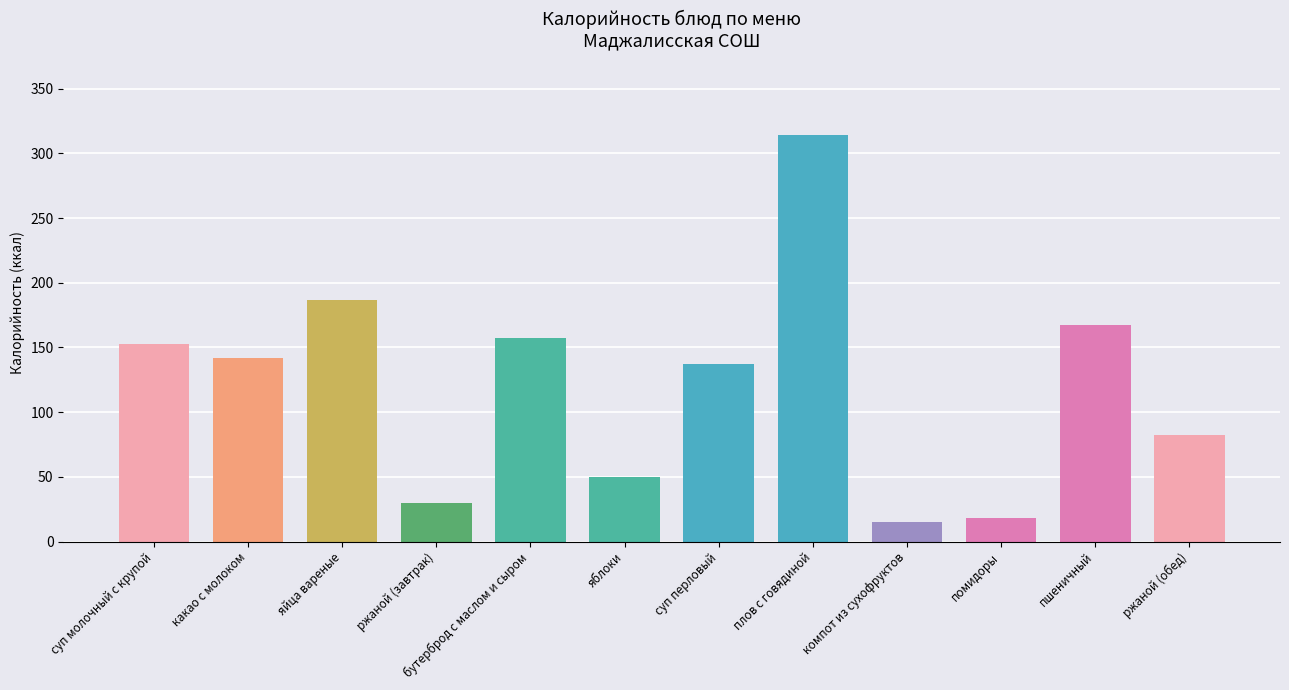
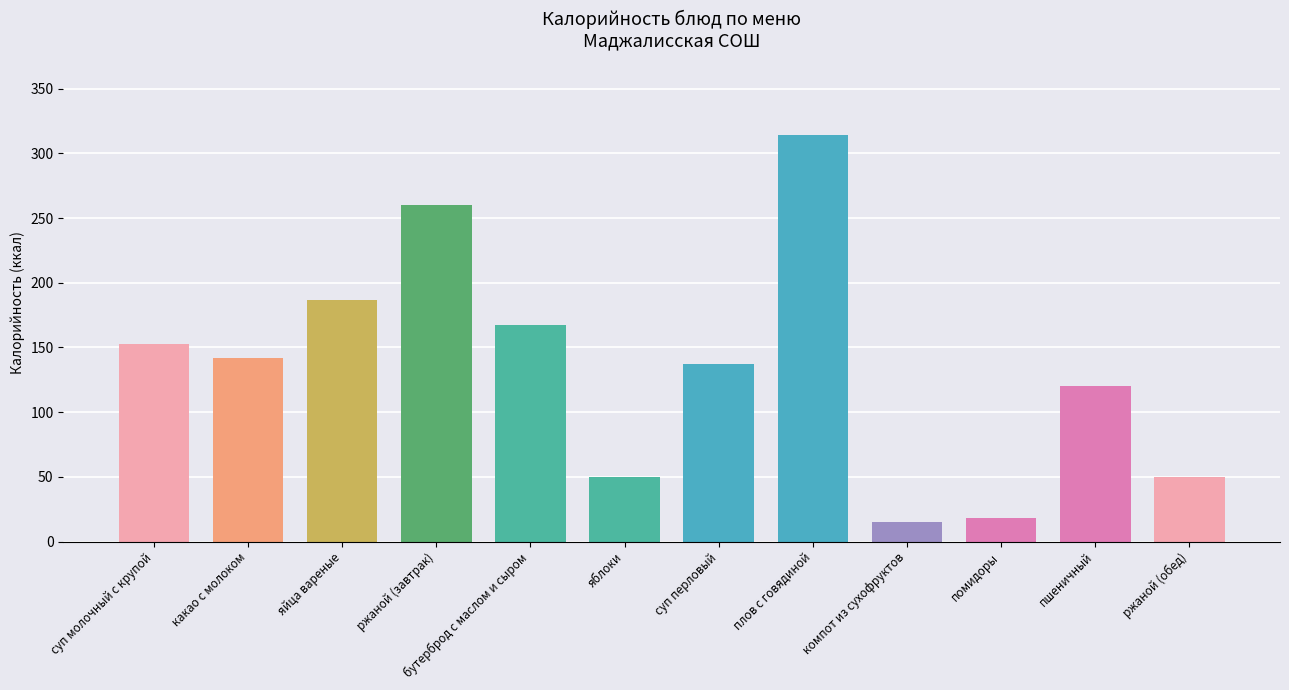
  {
    "суп молочный с крупой": 153,
    "какао с молоком": 142,
    "яйца вареные": 187,
-   "ржаной (завтрак)": 30,
-   "бутерброд с маслом и сыром": 157,
+   "ржаной (завтрак)": 260,
+   "бутерброд с маслом и сыром": 167,
    "яблоки": 50,
    "суп перловый": 137,
    "плов с говядиной": 314,
    "компот из сухофруктов": 15,
    "помидоры": 18,
-   "пшеничный": 167,
-   "ржаной (обед)": 82
+   "пшеничный": 120,
+   "ржаной (обед)": 50
  }
